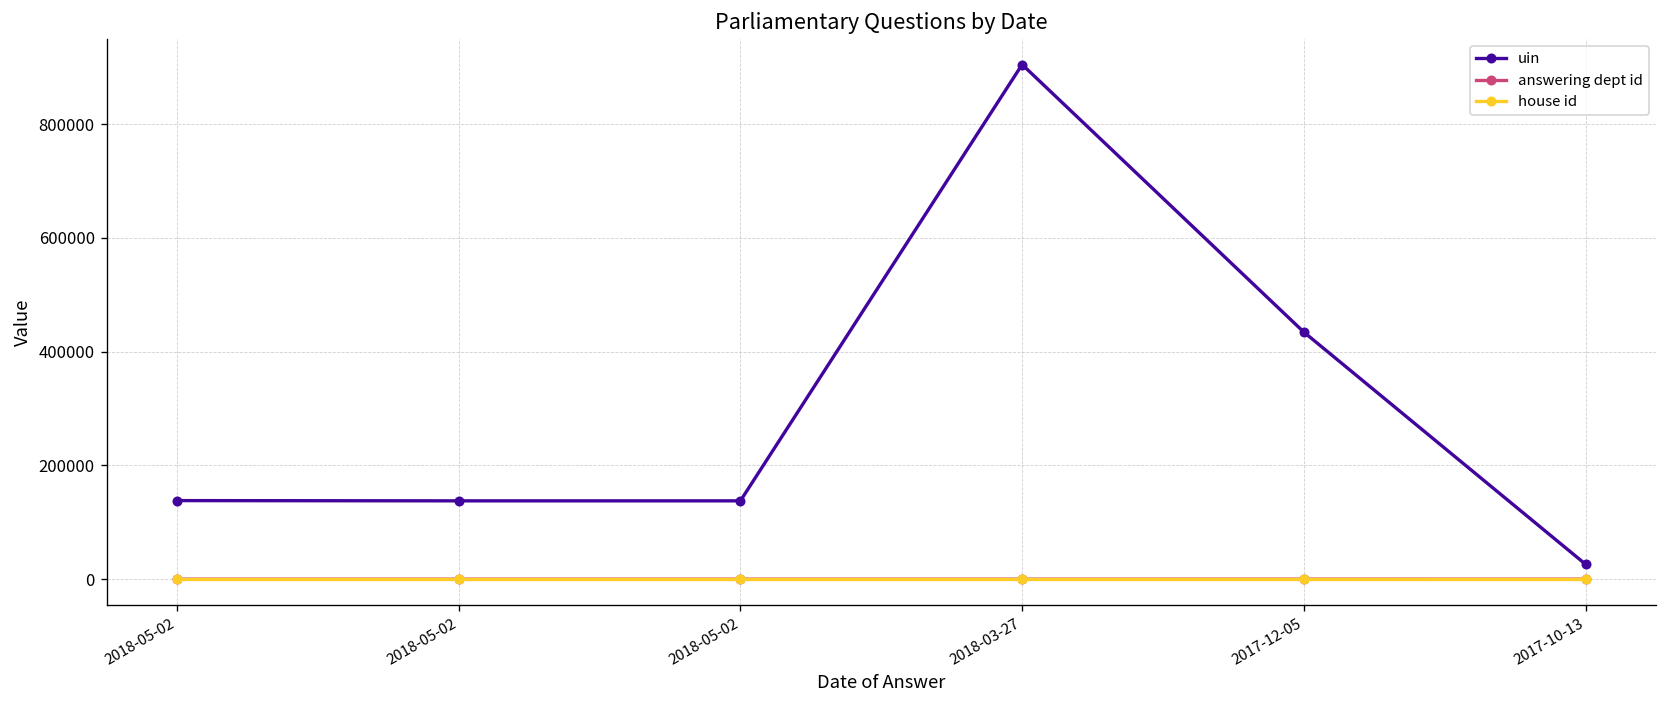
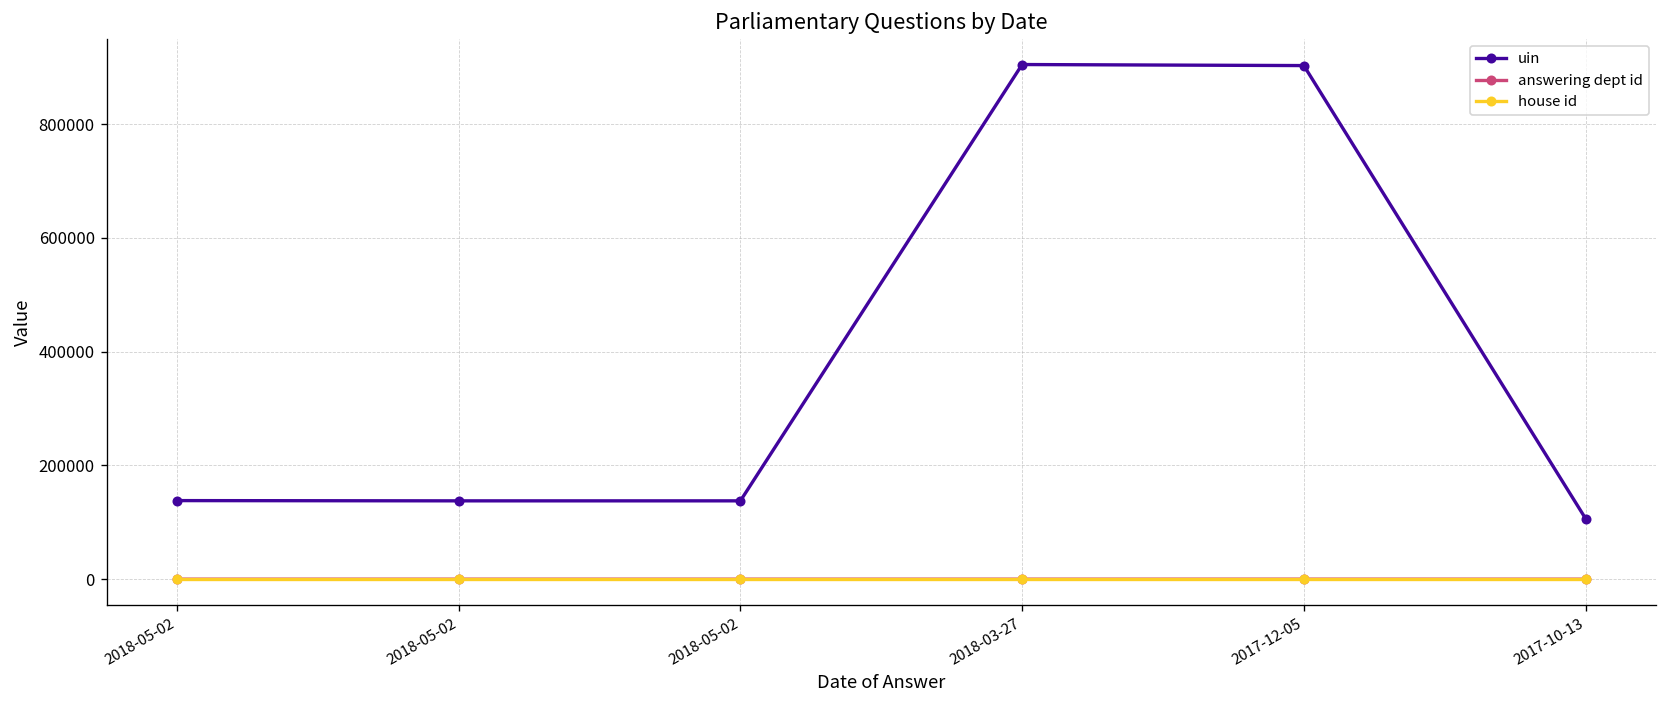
  {
    "uin": {
      "2018-03-27": 900000,
-     "2017-12-05": 430000,
-     "2017-10-13": 30000
+     "2017-12-05": 900000,
+     "2017-10-13": 110000
    },
    "house id": {
      "2018-03-27": 0,
      "2017-12-05": 0,
      "2017-10-13": 0
    }
  }
